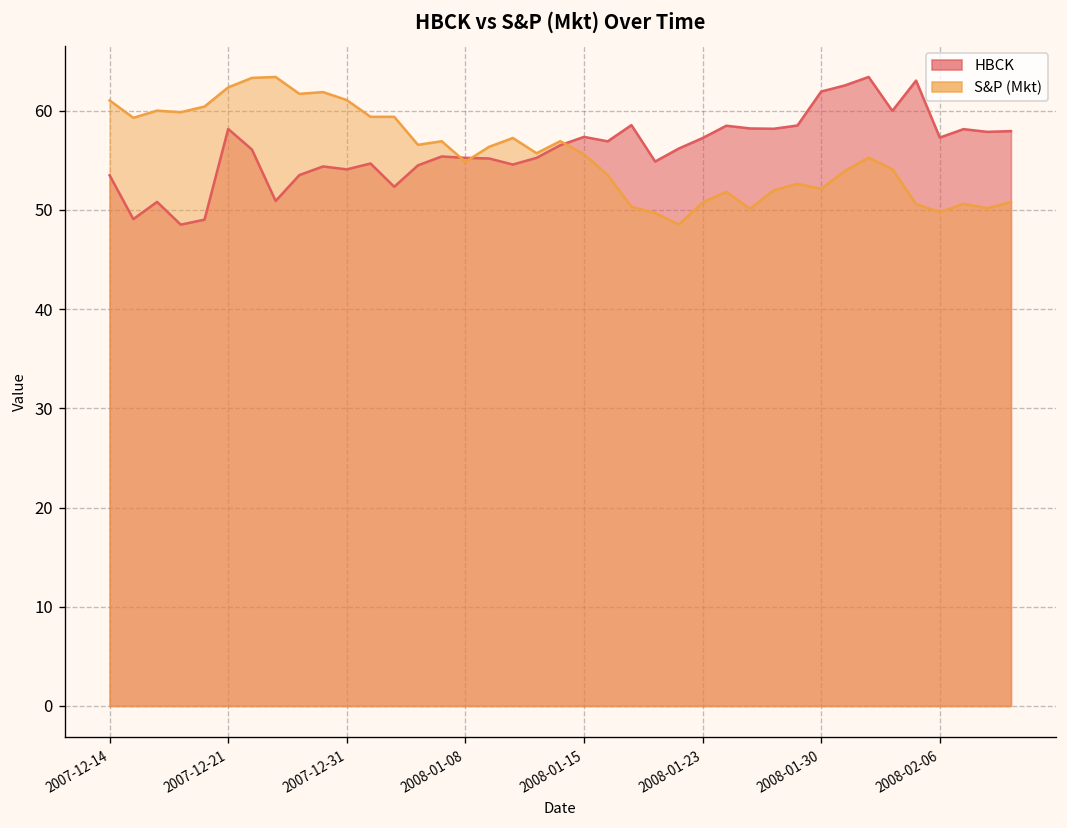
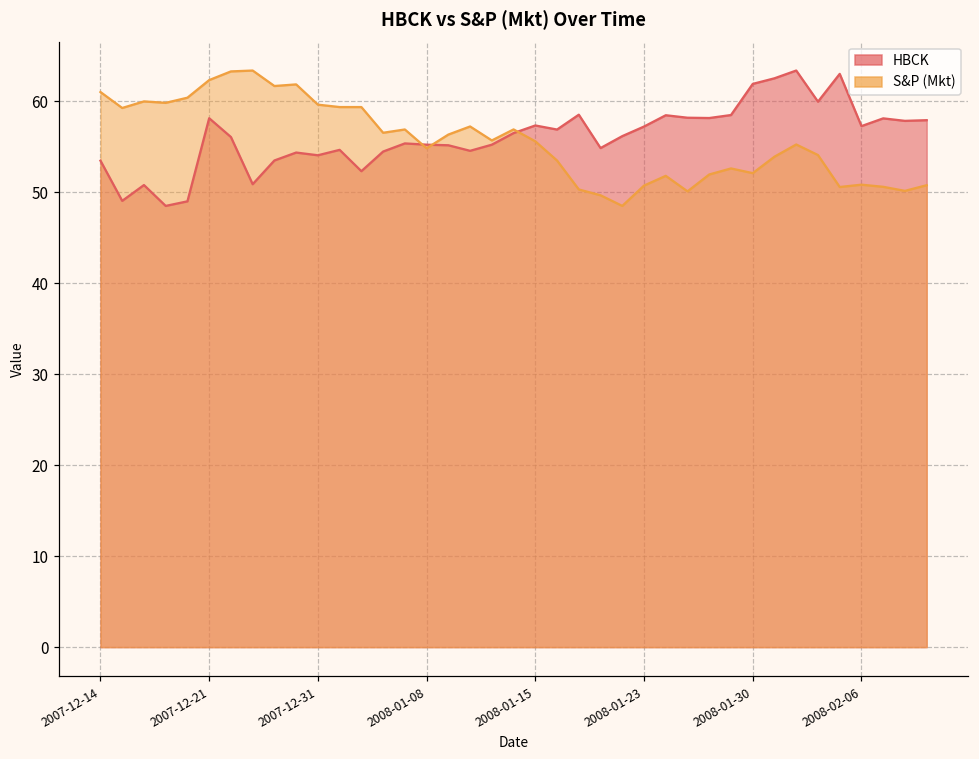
  {
    "HBCK": {
      "2007-12-14": 53,
      "2007-12-21": 58,
      "2007-12-31": 54,
      "2008-01-08": 55,
      "2008-01-15": 57,
      "2008-01-23": 57,
      "2008-01-30": 62,
      "2008-02-06": 57
    },
    "S&P (Mkt)": {
      "2007-12-14": 61,
      "2007-12-21": 62,
-     "2007-12-31": 61,
+     "2007-12-31": 60,
      "2008-01-08": 55,
      "2008-01-15": 56,
      "2008-01-23": 51,
      "2008-01-30": 52,
-     "2008-02-06": 50
+     "2008-02-06": 51
    }
  }
